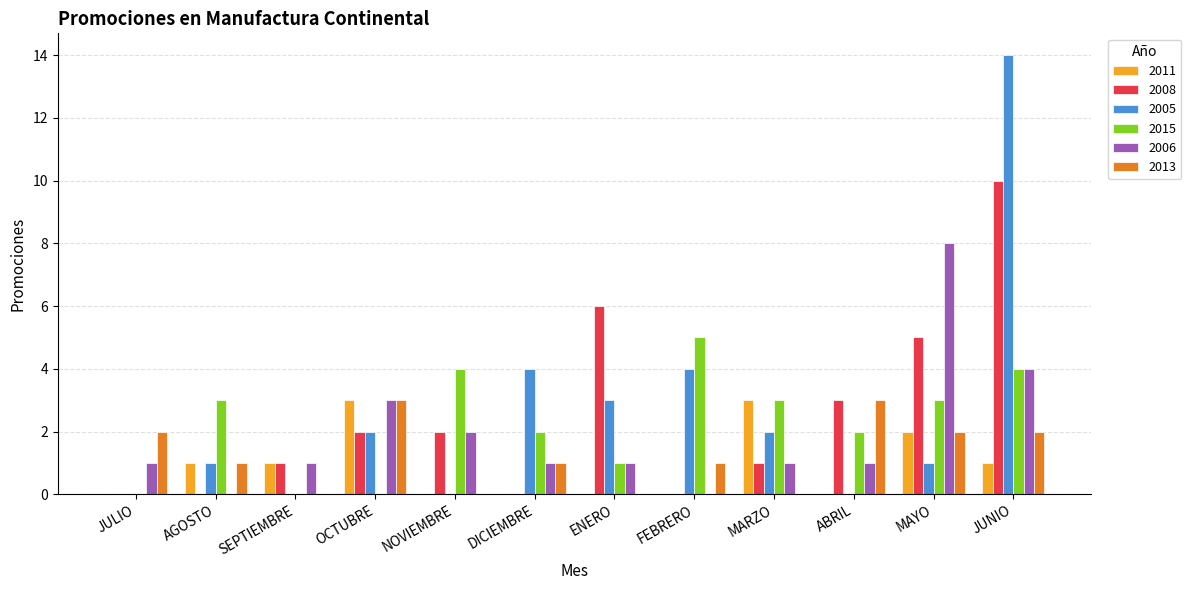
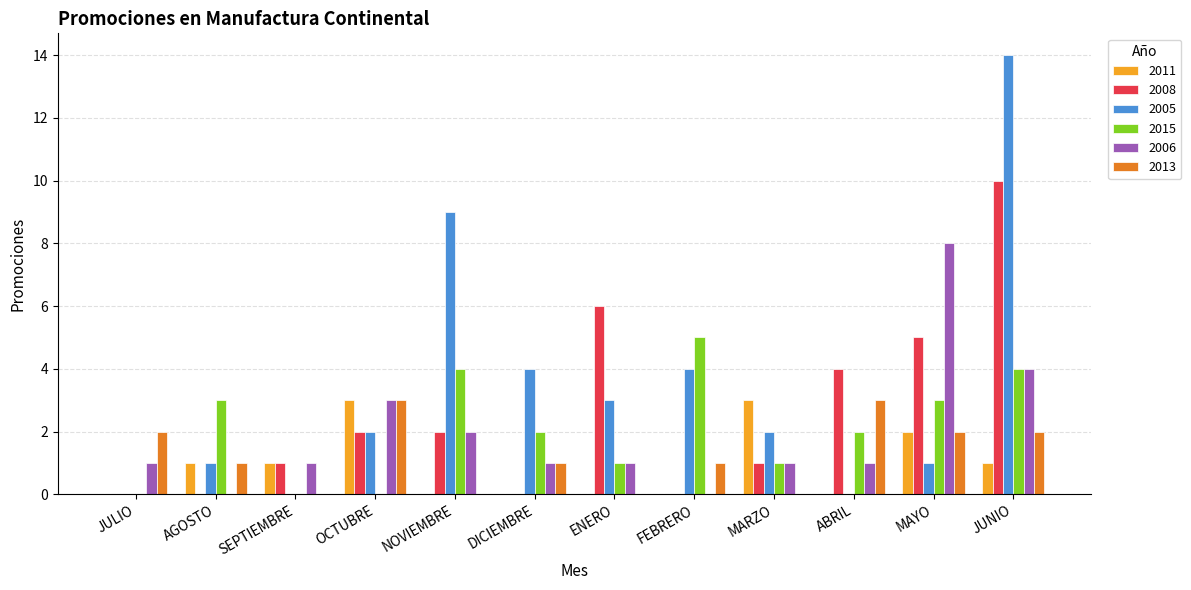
  {
    "2008": {
      "JULIO": 0,
      "AGOSTO": 0,
      "SEPTIEMBRE": 1,
      "OCTUBRE": 2,
      "NOVIEMBRE": 2,
      "DICIEMBRE": 0,
      "ENERO": 6,
      "FEBRERO": 0,
      "MARZO": 1,
-     "ABRIL": 3,
+     "ABRIL": 4,
      "MAYO": 5,
      "JUNIO": 10
    },
    "2005": {
      "JULIO": 0,
      "AGOSTO": 1,
      "SEPTIEMBRE": 0,
      "OCTUBRE": 2,
-     "NOVIEMBRE": 0,
+     "NOVIEMBRE": 9,
      "DICIEMBRE": 4,
      "ENERO": 3,
      "FEBRERO": 4,
      "MARZO": 2,
      "ABRIL": 0,
      "MAYO": 1,
      "JUNIO": 14
    },
    "2015": {
      "JULIO": 0,
      "AGOSTO": 3,
      "SEPTIEMBRE": 0,
      "OCTUBRE": 0,
      "NOVIEMBRE": 4,
      "DICIEMBRE": 2,
      "ENERO": 1,
      "FEBRERO": 5,
-     "MARZO": 3,
+     "MARZO": 1,
      "ABRIL": 2,
      "MAYO": 3,
      "JUNIO": 4
    },
    "2006": {
      "JULIO": 1,
      "AGOSTO": 0,
      "SEPTIEMBRE": 1,
      "OCTUBRE": 3,
      "NOVIEMBRE": 2,
      "DICIEMBRE": 1,
      "ENERO": 1,
      "FEBRERO": 0,
      "MARZO": 1,
      "ABRIL": 1,
      "MAYO": 8,
      "JUNIO": 4
    }
  }
